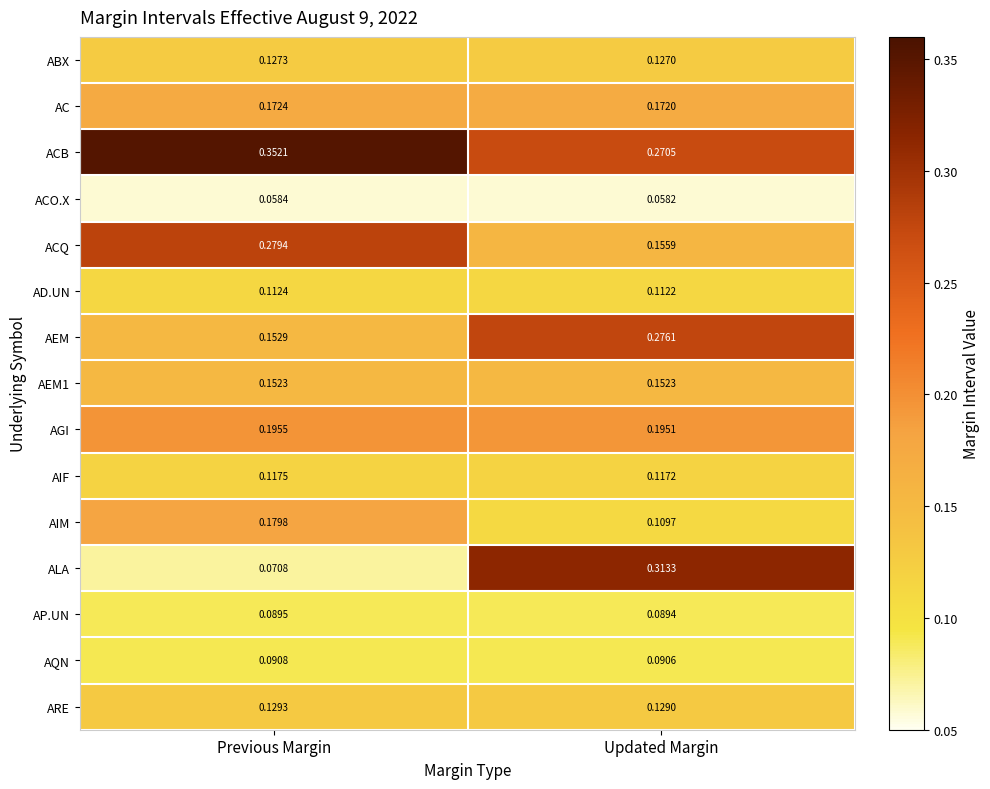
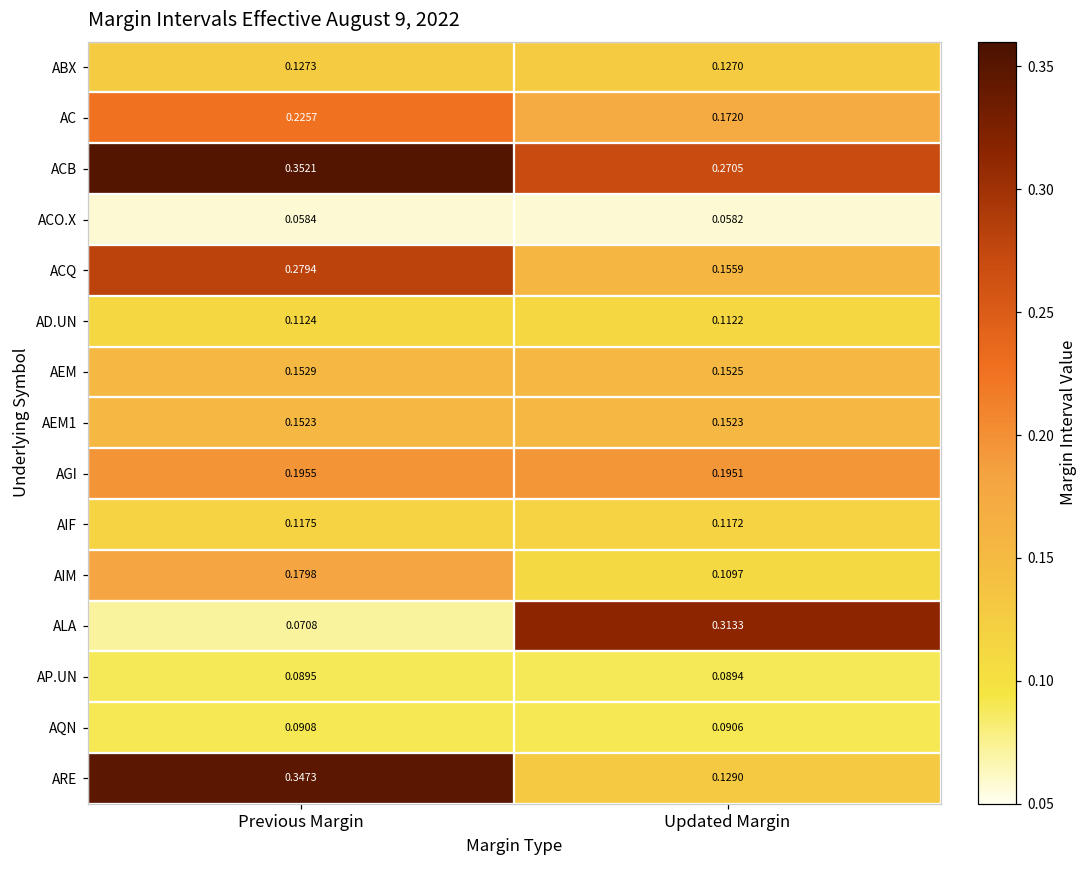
  {
    "ABX": {
      "Previous Margin": 0.1273,
      "Updated Margin": 0.1270
    },
    "AC": {
-     "Previous Margin": 0.1724,
+     "Previous Margin": 0.2257,
      "Updated Margin": 0.1720
    },
    "ACB": {
      "Previous Margin": 0.3521,
      "Updated Margin": 0.2705
    },
    "ACO.X": {
      "Previous Margin": 0.0584,
      "Updated Margin": 0.0582
    },
    "ACQ": {
      "Previous Margin": 0.2794,
      "Updated Margin": 0.1559
    },
    "AD.UN": {
      "Previous Margin": 0.1124,
      "Updated Margin": 0.1122
    },
    "AEM": {
      "Previous Margin": 0.1529,
-     "Updated Margin": 0.2761
+     "Updated Margin": 0.1525
    },
    "AEM1": {
      "Previous Margin": 0.1523,
      "Updated Margin": 0.1523
    },
    "AGI": {
      "Previous Margin": 0.1955,
      "Updated Margin": 0.1951
    },
    "AIF": {
      "Previous Margin": 0.1175,
      "Updated Margin": 0.1172
    },
    "AIM": {
      "Previous Margin": 0.1798,
      "Updated Margin": 0.1097
    },
    "ALA": {
      "Previous Margin": 0.0708,
      "Updated Margin": 0.3133
    },
    "AP.UN": {
      "Previous Margin": 0.0895,
      "Updated Margin": 0.0894
    },
    "AQN": {
      "Previous Margin": 0.0908,
      "Updated Margin": 0.0906
    },
    "ARE": {
-     "Previous Margin": 0.1293,
+     "Previous Margin": 0.3473,
      "Updated Margin": 0.1290
    }
  }
